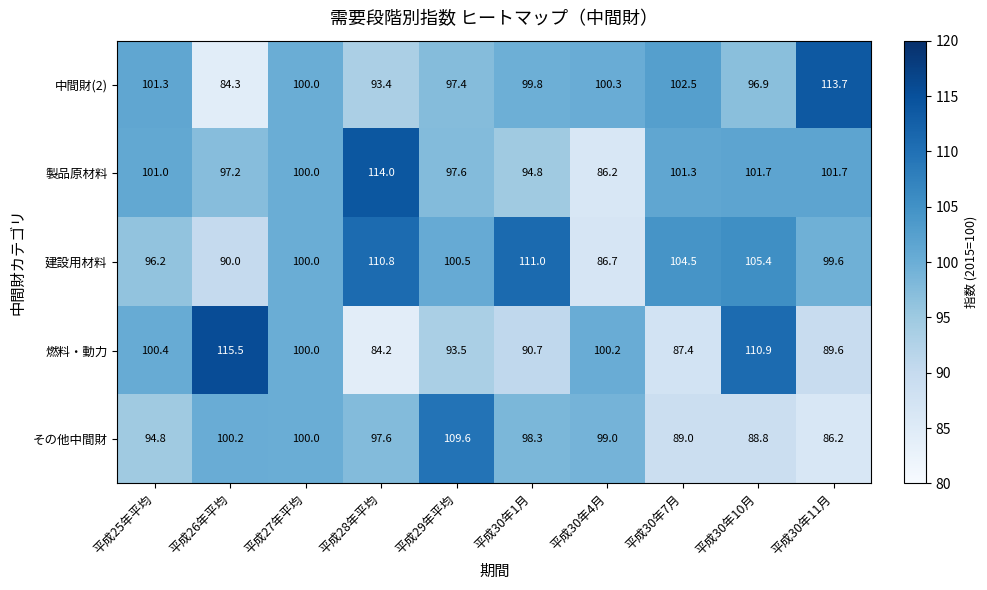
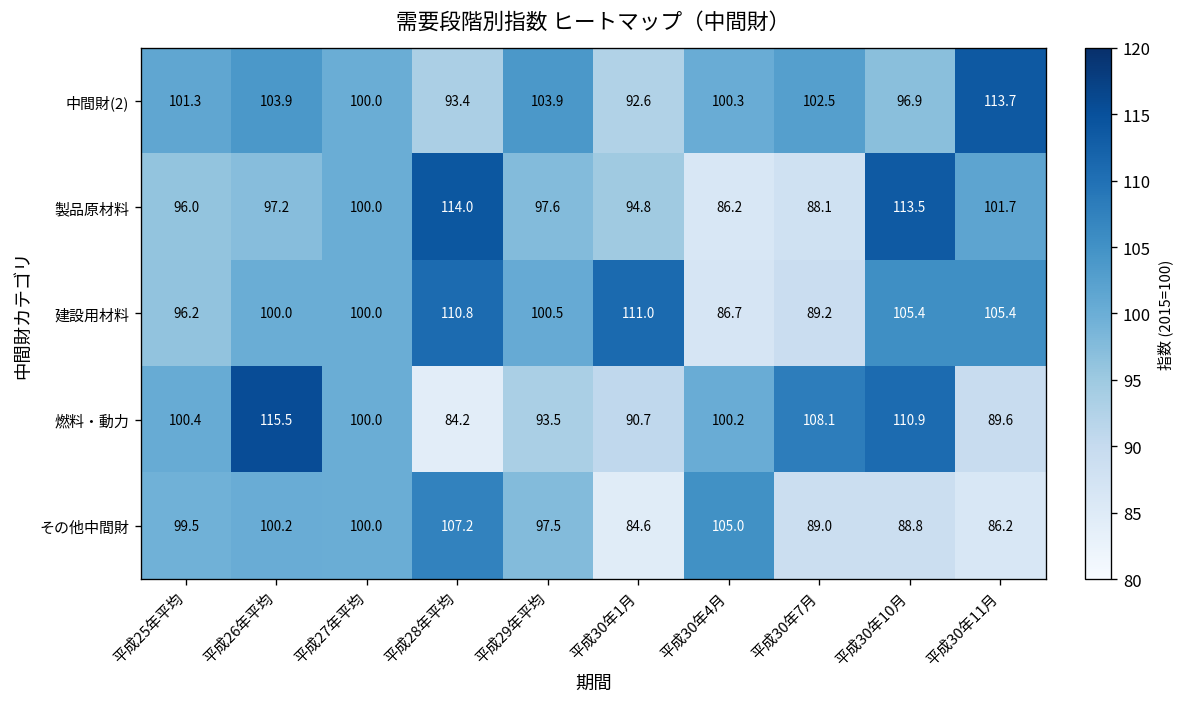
  {
    "中間財(2)": {
      "平成25年平均": 101.3,
-     "平成26年平均": 84.3,
+     "平成26年平均": 103.9,
      "平成27年平均": 100.0,
      "平成28年平均": 93.4,
-     "平成29年平均": 97.4,
-     "平成30年1月": 99.8,
+     "平成29年平均": 103.9,
+     "平成30年1月": 92.6,
      "平成30年4月": 100.3,
      "平成30年7月": 102.5,
      "平成30年10月": 96.9,
      "平成30年11月": 113.7
    },
    "製品原材料": {
-     "平成25年平均": 101.0,
+     "平成25年平均": 96.0,
      "平成26年平均": 97.2,
      "平成27年平均": 100.0,
      "平成28年平均": 114.0,
      "平成29年平均": 97.6,
      "平成30年1月": 94.8,
      "平成30年4月": 86.2,
-     "平成30年7月": 101.3,
-     "平成30年10月": 101.7,
+     "平成30年7月": 88.1,
+     "平成30年10月": 113.5,
      "平成30年11月": 101.7
    },
    "建設用材料": {
      "平成25年平均": 96.2,
-     "平成26年平均": 90.0,
+     "平成26年平均": 100.0,
      "平成27年平均": 100.0,
      "平成28年平均": 110.8,
      "平成29年平均": 100.5,
      "平成30年1月": 111.0,
      "平成30年4月": 86.7,
-     "平成30年7月": 104.5,
+     "平成30年7月": 89.2,
      "平成30年10月": 105.4,
-     "平成30年11月": 99.6
+     "平成30年11月": 105.4
    },
    "燃料・動力": {
      "平成25年平均": 100.4,
      "平成26年平均": 115.5,
      "平成27年平均": 100.0,
      "平成28年平均": 84.2,
      "平成29年平均": 93.5,
      "平成30年1月": 90.7,
      "平成30年4月": 100.2,
-     "平成30年7月": 87.4,
+     "平成30年7月": 108.1,
      "平成30年10月": 110.9,
      "平成30年11月": 89.6
    },
    "その他中間財": {
-     "平成25年平均": 94.8,
+     "平成25年平均": 99.5,
      "平成26年平均": 100.2,
      "平成27年平均": 100.0,
-     "平成28年平均": 97.6,
-     "平成29年平均": 109.6,
-     "平成30年1月": 98.3,
-     "平成30年4月": 99.0,
+     "平成28年平均": 107.2,
+     "平成29年平均": 97.5,
+     "平成30年1月": 84.6,
+     "平成30年4月": 105.0,
      "平成30年7月": 89.0,
      "平成30年10月": 88.8,
      "平成30年11月": 86.2
    }
  }
